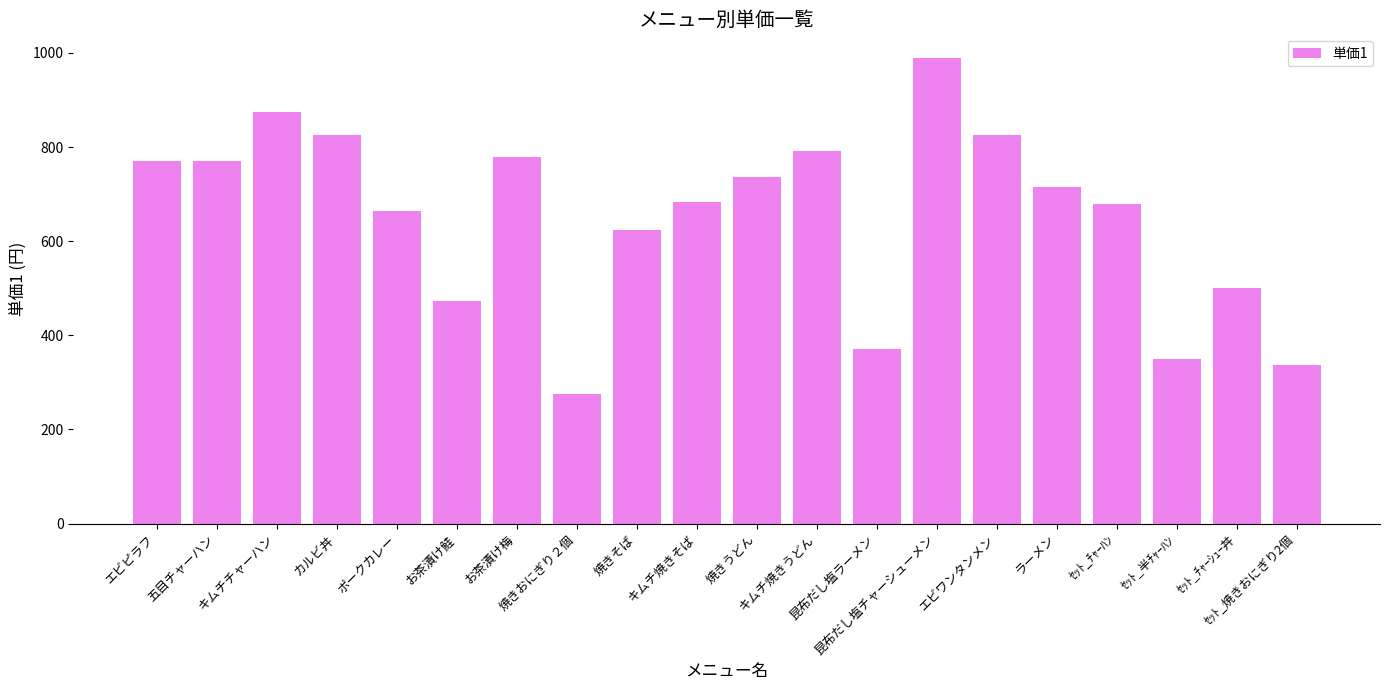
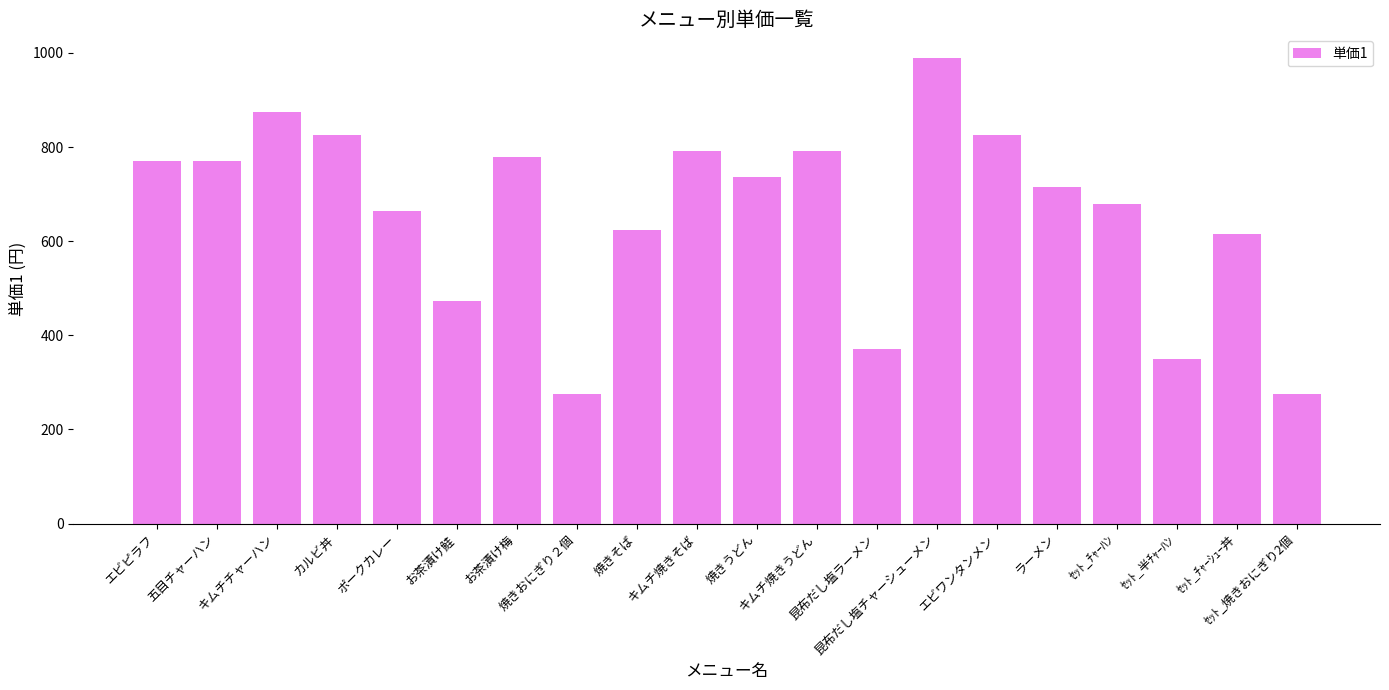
  {
    "エビピラフ": 770,
    "五目チャーハン": 770,
    "キムチチャーハン": 880,
    "カルビ丼": 830,
    "ポークカレー": 670,
    "お茶漬け鮭": 470,
    "お茶漬け梅": 780,
    "焼きおにぎり２個": 280,
    "焼きそば": 620,
-   "キムチ焼きそば": 680,
+   "キムチ焼きそば": 790,
    "焼きうどん": 740,
    "キムチ焼きうどん": 790,
    "昆布だし塩ラーメン": 370,
    "昆布だし塩チャーシューメン": 990,
    "エビワンタンメン": 830,
    "ラーメン": 720,
    "ｾｯﾄ_ﾁｬｰﾊﾝ": 680,
    "ｾｯﾄ_半ﾁｬｰﾊﾝ": 350,
-   "ｾｯﾄ_ﾁｬｰｼｭｰ丼": 500,
-   "ｾｯﾄ_焼きおにぎり2個": 340
+   "ｾｯﾄ_ﾁｬｰｼｭｰ丼": 620,
+   "ｾｯﾄ_焼きおにぎり2個": 280
  }
